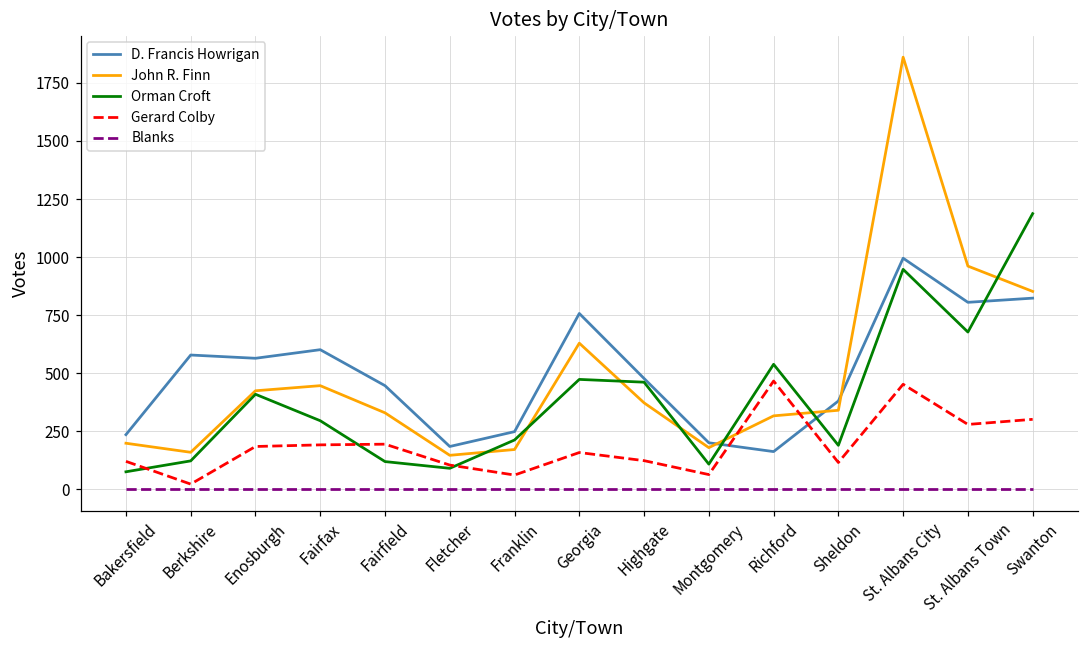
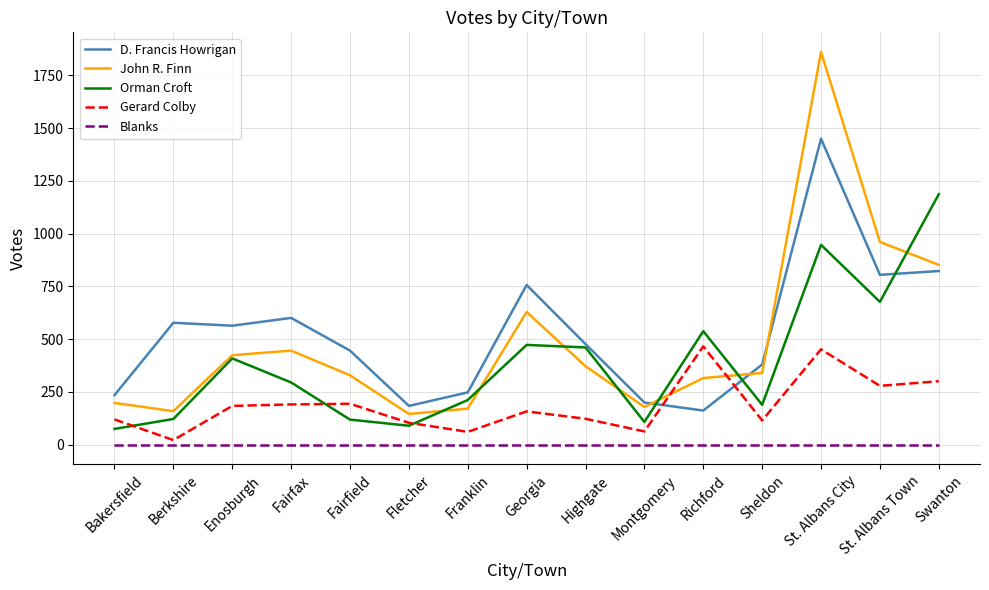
  {
    "D. Francis Howrigan": {
      "Bakersfield": 240,
      "Berkshire": 580,
      "Enosburgh": 560,
      "Fairfax": 600,
      "Fairfield": 450,
      "Fletcher": 180,
      "Franklin": 250,
      "Georgia": 760,
      "Highgate": 480,
      "Montgomery": 200,
      "Richford": 160,
      "Sheldon": 380,
-     "St. Albans City": 1000,
+     "St. Albans City": 1450,
      "St. Albans Town": 810,
      "Swanton": 820
    },
    "John R. Finn": {
      "Bakersfield": 200,
      "Berkshire": 160,
      "Enosburgh": 420,
      "Fairfax": 450,
      "Fairfield": 330,
      "Fletcher": 150,
      "Franklin": 170,
      "Georgia": 630,
      "Highgate": 370,
      "Montgomery": 180,
      "Richford": 320,
      "Sheldon": 340,
      "St. Albans City": 1860,
      "St. Albans Town": 960,
      "Swanton": 850
    },
    "Orman Croft": {
      "Bakersfield": 80,
      "Berkshire": 120,
      "Enosburgh": 410,
      "Fairfax": 300,
      "Fairfield": 120,
      "Fletcher": 90,
      "Franklin": 210,
      "Georgia": 470,
      "Highgate": 460,
      "Montgomery": 110,
      "Richford": 540,
      "Sheldon": 190,
      "St. Albans City": 950,
      "St. Albans Town": 680,
      "Swanton": 1190
    },
    "Gerard Colby": {
      "Bakersfield": 120,
      "Berkshire": 20,
      "Enosburgh": 180,
      "Fairfax": 190,
      "Fairfield": 190,
      "Fletcher": 100,
      "Franklin": 60,
      "Georgia": 160,
      "Highgate": 120,
      "Montgomery": 60,
      "Richford": 470,
      "Sheldon": 120,
      "St. Albans City": 450,
      "St. Albans Town": 280,
      "Swanton": 300
    },
    "Blanks": {
      "Bakersfield": 0,
      "Berkshire": 0,
      "Enosburgh": 0,
      "Fairfax": 0,
      "Fairfield": 0,
      "Fletcher": 0,
      "Franklin": 0,
      "Georgia": 0,
      "Highgate": 0,
      "Montgomery": 0,
      "Richford": 0,
      "Sheldon": 0,
      "St. Albans City": 0,
      "St. Albans Town": 0,
      "Swanton": 0
    }
  }
